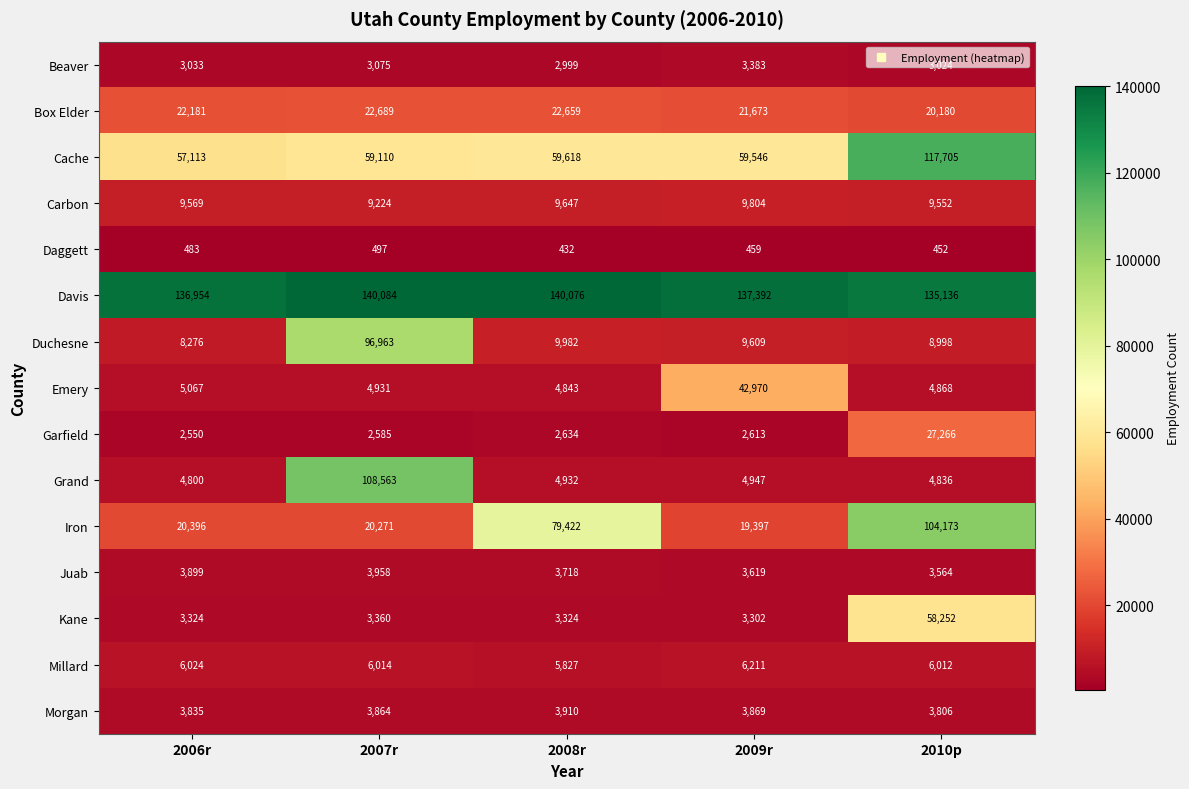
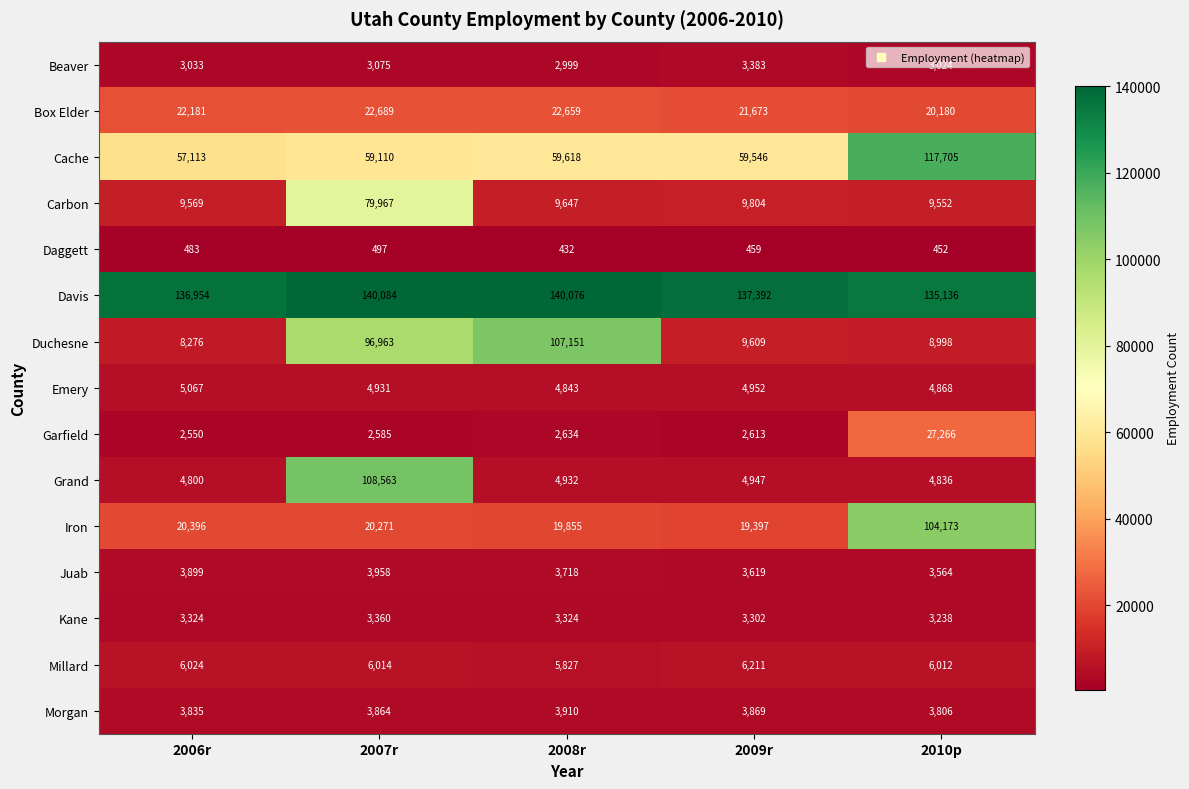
  {
    "Beaver": {
      "2006r": "3,033",
      "2007r": "3,075",
      "2008r": "2,999",
      "2009r": "3,383"
    },
    "Box Elder": {
      "2006r": "22,181",
      "2007r": "22,689",
      "2008r": "22,659",
      "2009r": "21,673",
      "2010p": "20,180"
    },
    "Cache": {
      "2006r": "57,113",
      "2007r": "59,110",
      "2008r": "59,618",
      "2009r": "59,546",
      "2010p": "117,705"
    },
    "Carbon": {
      "2006r": "9,569",
-     "2007r": "9,224",
+     "2007r": "79,967",
      "2008r": "9,647",
      "2009r": "9,804",
      "2010p": "9,552"
    },
    "Daggett": {
      "2006r": "483",
      "2007r": "497",
      "2008r": "432",
      "2009r": "459",
      "2010p": "452"
    },
    "Davis": {
      "2006r": "136,954",
      "2007r": "140,084",
      "2008r": "140,076",
      "2009r": "137,392",
      "2010p": "135,136"
    },
    "Duchesne": {
      "2006r": "8,276",
      "2007r": "96,963",
-     "2008r": "9,982",
+     "2008r": "107,151",
      "2009r": "9,609",
      "2010p": "8,998"
    },
    "Emery": {
      "2006r": "5,067",
      "2007r": "4,931",
      "2008r": "4,843",
-     "2009r": "42,970",
+     "2009r": "4,952",
      "2010p": "4,868"
    },
    "Garfield": {
      "2006r": "2,550",
      "2007r": "2,585",
      "2008r": "2,634",
      "2009r": "2,613",
      "2010p": "27,266"
    },
    "Grand": {
      "2006r": "4,800",
      "2007r": "108,563",
      "2008r": "4,932",
      "2009r": "4,947",
      "2010p": "4,836"
    },
    "Iron": {
      "2006r": "20,396",
      "2007r": "20,271",
-     "2008r": "79,422",
+     "2008r": "19,855",
      "2009r": "19,397",
      "2010p": "104,173"
    },
    "Juab": {
      "2006r": "3,899",
      "2007r": "3,958",
      "2008r": "3,718",
      "2009r": "3,619",
      "2010p": "3,564"
    },
    "Kane": {
      "2006r": "3,324",
      "2007r": "3,360",
      "2008r": "3,324",
      "2009r": "3,302",
-     "2010p": "58,252"
+     "2010p": "3,238"
    },
    "Millard": {
      "2006r": "6,024",
      "2007r": "6,014",
      "2008r": "5,827",
      "2009r": "6,211",
      "2010p": "6,012"
    },
    "Morgan": {
      "2006r": "3,835",
      "2007r": "3,864",
      "2008r": "3,910",
      "2009r": "3,869",
      "2010p": "3,806"
    }
  }
